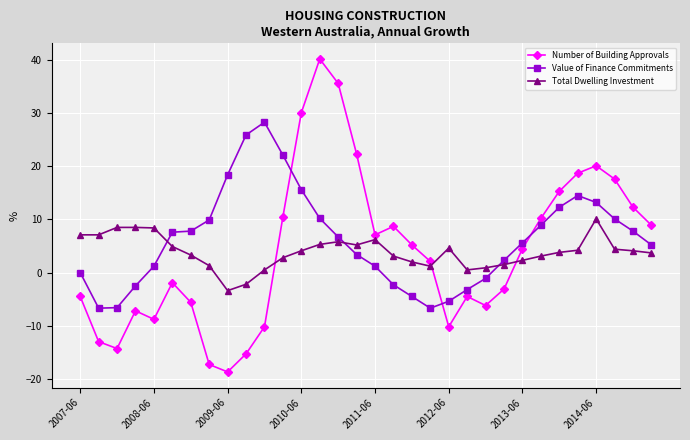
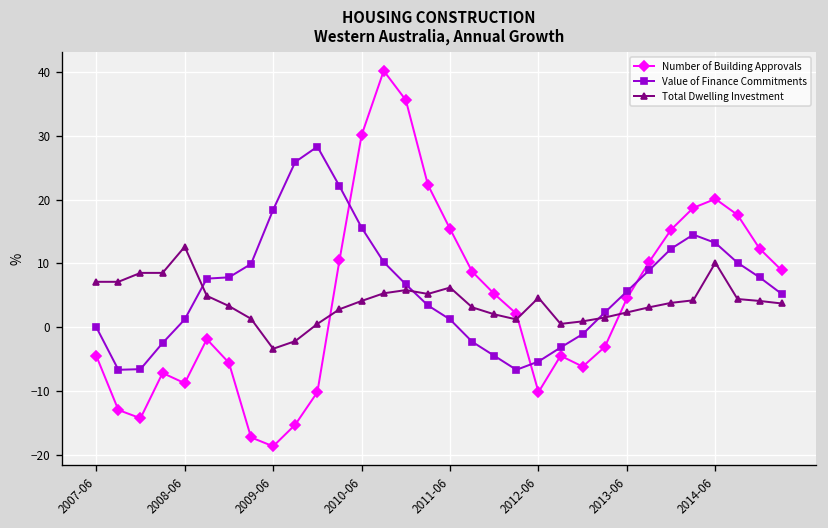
  {
    "Number of Building Approvals": {
      "2007-06": -5,
      "2008-06": -9,
      "2009-06": -19,
      "2010-06": 30,
-     "2011-06": 7,
+     "2011-06": 15,
      "2012-06": -10,
      "2013-06": 5,
      "2014-06": 20
    },
    "Total Dwelling Investment": {
      "2007-06": 7,
-     "2008-06": 8,
+     "2008-06": 13,
      "2009-06": -3,
      "2010-06": 4,
      "2011-06": 6,
      "2012-06": 5,
      "2013-06": 2,
      "2014-06": 10
    }
  }
